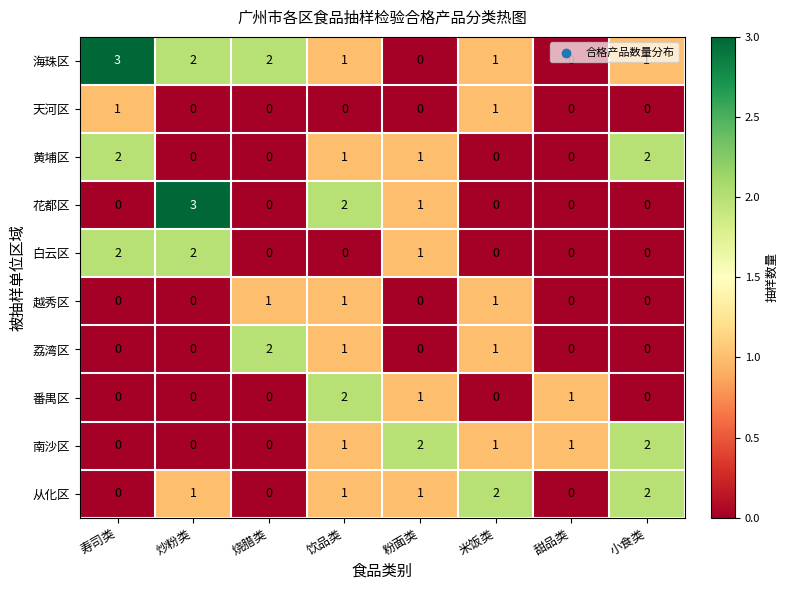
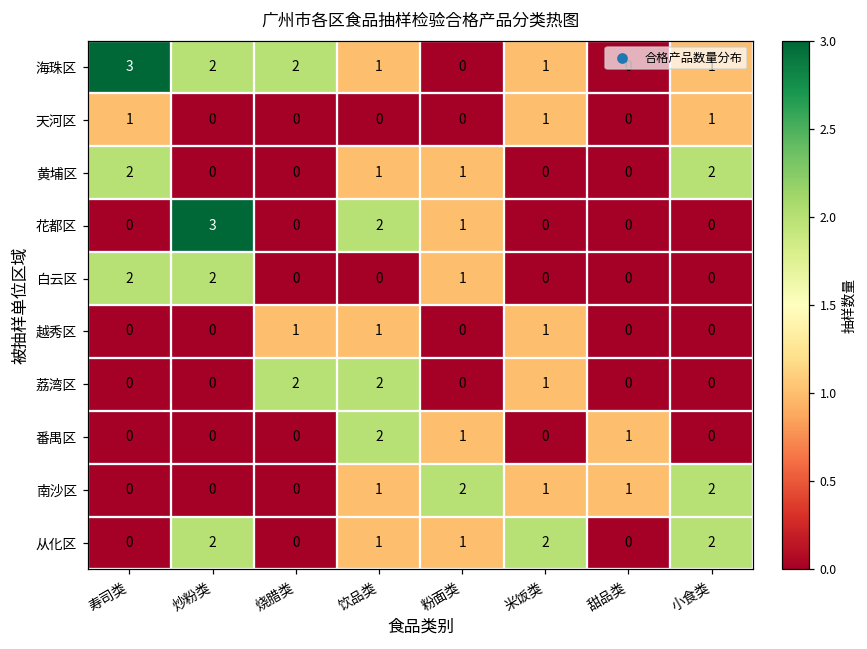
  {
    "海珠区": {
      "寿司类": 3,
      "炒粉类": 2,
      "烧腊类": 2,
      "饮品类": 1,
      "粉面类": 0,
      "米饭类": 1
    },
    "天河区": {
      "寿司类": 1,
      "炒粉类": 0,
      "烧腊类": 0,
      "饮品类": 0,
      "粉面类": 0,
      "米饭类": 1,
      "甜品类": 0,
-     "小食类": 0
+     "小食类": 1
    },
    "黄埔区": {
      "寿司类": 2,
      "炒粉类": 0,
      "烧腊类": 0,
      "饮品类": 1,
      "粉面类": 1,
      "米饭类": 0,
      "甜品类": 0,
      "小食类": 2
    },
    "花都区": {
      "寿司类": 0,
      "炒粉类": 3,
      "烧腊类": 0,
      "饮品类": 2,
      "粉面类": 1,
      "米饭类": 0,
      "甜品类": 0,
      "小食类": 0
    },
    "白云区": {
      "寿司类": 2,
      "炒粉类": 2,
      "烧腊类": 0,
      "饮品类": 0,
      "粉面类": 1,
      "米饭类": 0,
      "甜品类": 0,
      "小食类": 0
    },
    "越秀区": {
      "寿司类": 0,
      "炒粉类": 0,
      "烧腊类": 1,
      "饮品类": 1,
      "粉面类": 0,
      "米饭类": 1,
      "甜品类": 0,
      "小食类": 0
    },
    "荔湾区": {
      "寿司类": 0,
      "炒粉类": 0,
      "烧腊类": 2,
-     "饮品类": 1,
+     "饮品类": 2,
      "粉面类": 0,
      "米饭类": 1,
      "甜品类": 0,
      "小食类": 0
    },
    "番禺区": {
      "寿司类": 0,
      "炒粉类": 0,
      "烧腊类": 0,
      "饮品类": 2,
      "粉面类": 1,
      "米饭类": 0,
      "甜品类": 1,
      "小食类": 0
    },
    "南沙区": {
      "寿司类": 0,
      "炒粉类": 0,
      "烧腊类": 0,
      "饮品类": 1,
      "粉面类": 2,
      "米饭类": 1,
      "甜品类": 1,
      "小食类": 2
    },
    "从化区": {
      "寿司类": 0,
-     "炒粉类": 1,
+     "炒粉类": 2,
      "烧腊类": 0,
      "饮品类": 1,
      "粉面类": 1,
      "米饭类": 2,
      "甜品类": 0,
      "小食类": 2
    }
  }
